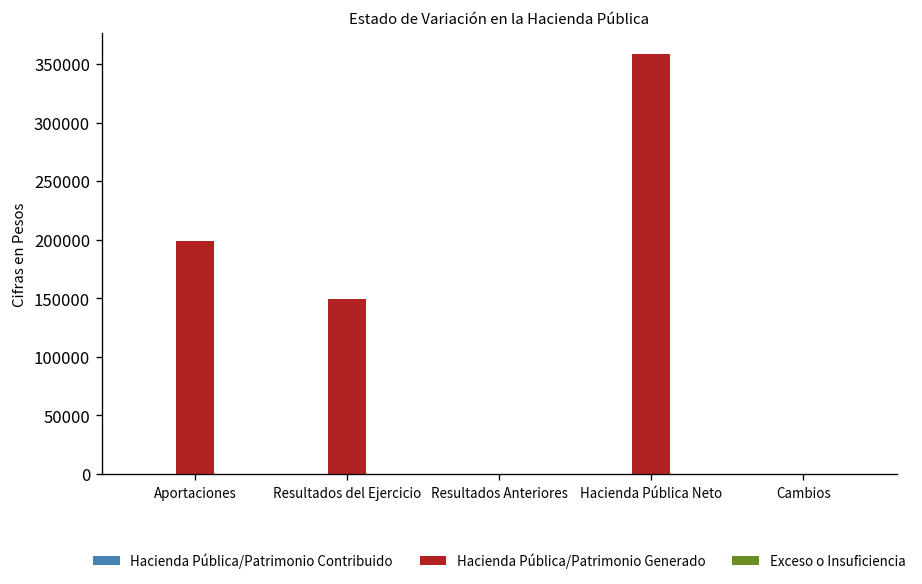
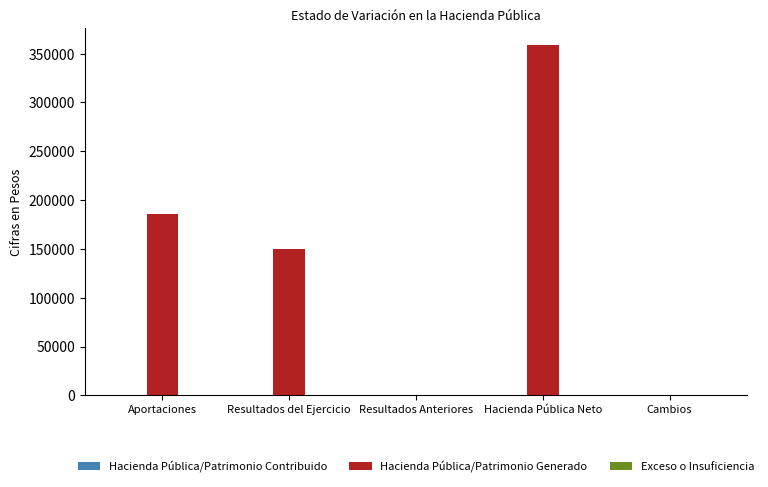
  {
    "Hacienda Pública/Patrimonio Contribuido": {
      "Aportaciones": 0,
      "Resultados del Ejercicio": 0,
      "Resultados Anteriores": 0,
      "Hacienda Pública Neto": 0,
      "Cambios": 0
    },
    "Hacienda Pública/Patrimonio Generado": {
-     "Aportaciones": 200000,
+     "Aportaciones": 190000,
      "Resultados del Ejercicio": 150000,
      "Resultados Anteriores": 0,
      "Hacienda Pública Neto": 360000,
      "Cambios": 0
    },
    "Exceso o Insuficiencia": {
      "Aportaciones": 0,
      "Resultados del Ejercicio": 0,
      "Resultados Anteriores": 0,
      "Hacienda Pública Neto": 0,
      "Cambios": 0
    }
  }
